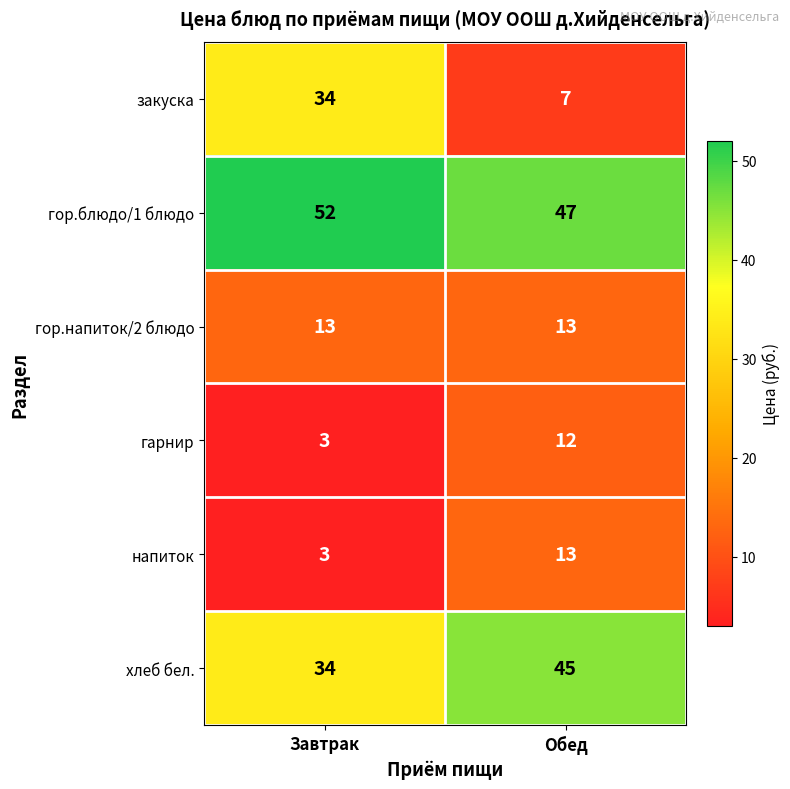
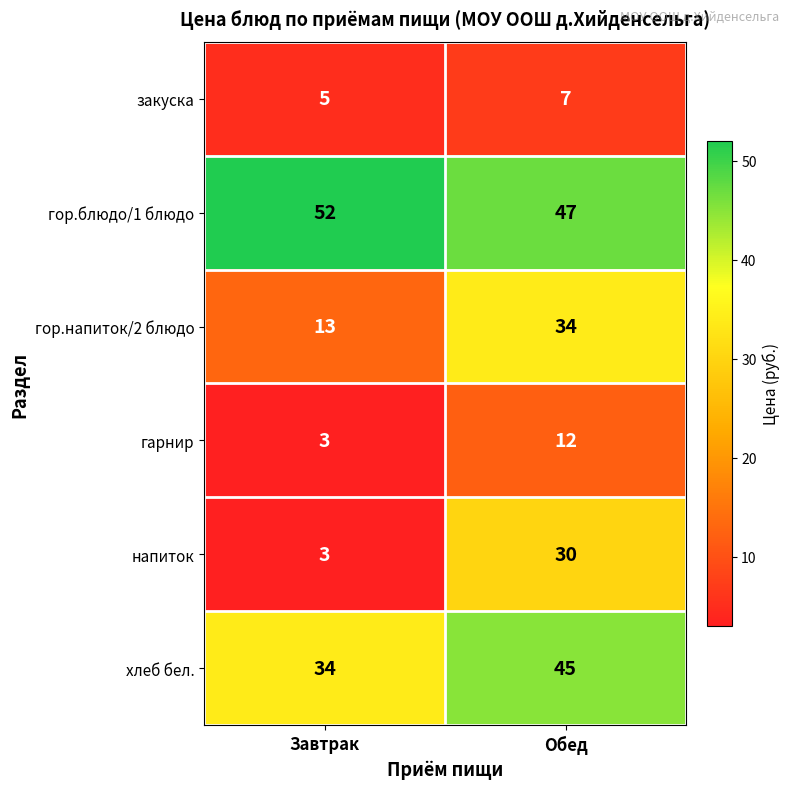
  {
    "закуска": {
-     "Завтрак": 34,
+     "Завтрак": 5,
      "Обед": 7
    },
    "гор.блюдо/1 блюдо": {
      "Завтрак": 52,
      "Обед": 47
    },
    "гор.напиток/2 блюдо": {
      "Завтрак": 13,
-     "Обед": 13
+     "Обед": 34
    },
    "гарнир": {
      "Завтрак": 3,
      "Обед": 12
    },
    "напиток": {
      "Завтрак": 3,
-     "Обед": 13
+     "Обед": 30
    },
    "хлеб бел.": {
      "Завтрак": 34,
      "Обед": 45
    }
  }
